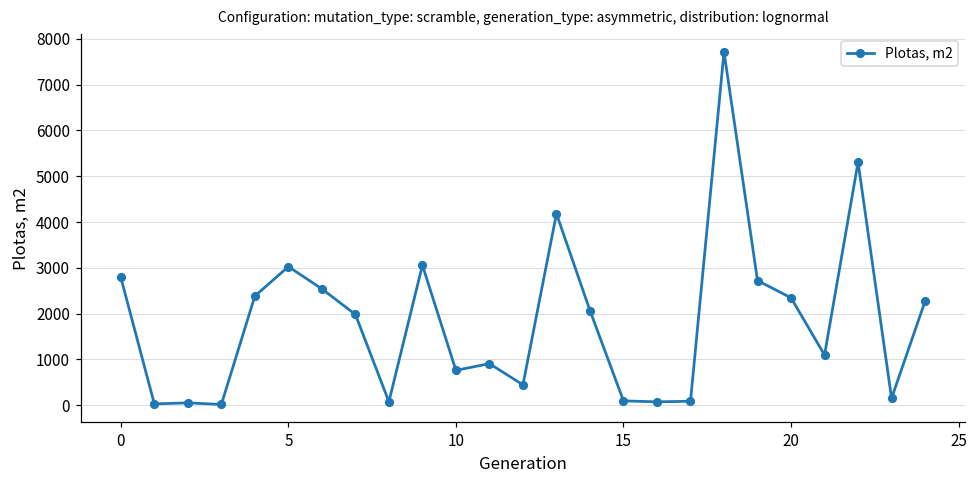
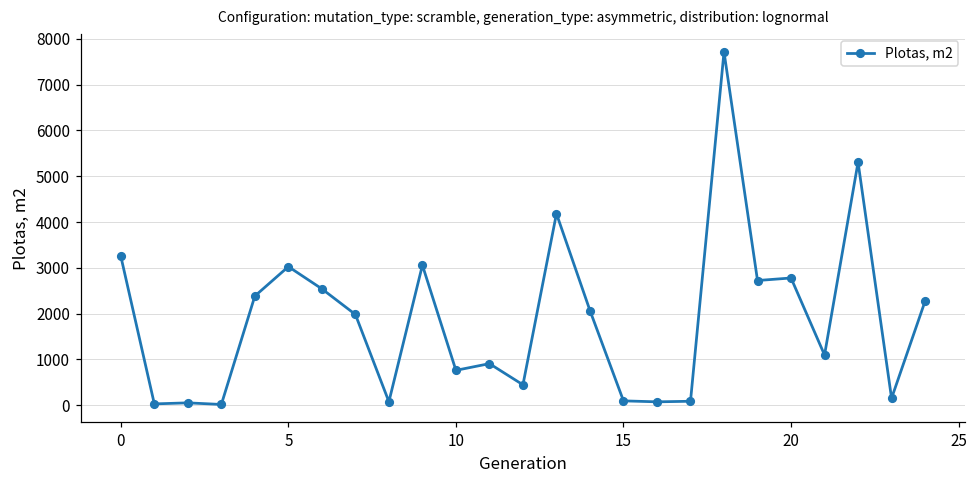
  {
-   "0": 2800,
+   "0": 3300,
    "5": 3000,
    "10": 800,
    "15": 100,
-   "20": 2300
+   "20": 2800
  }
